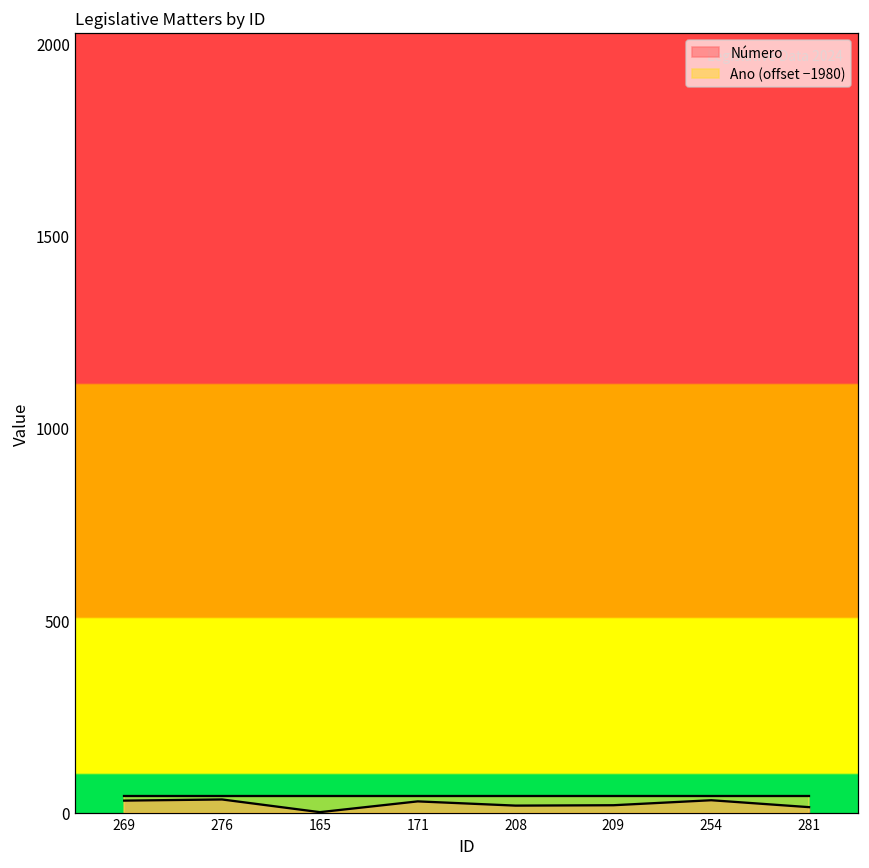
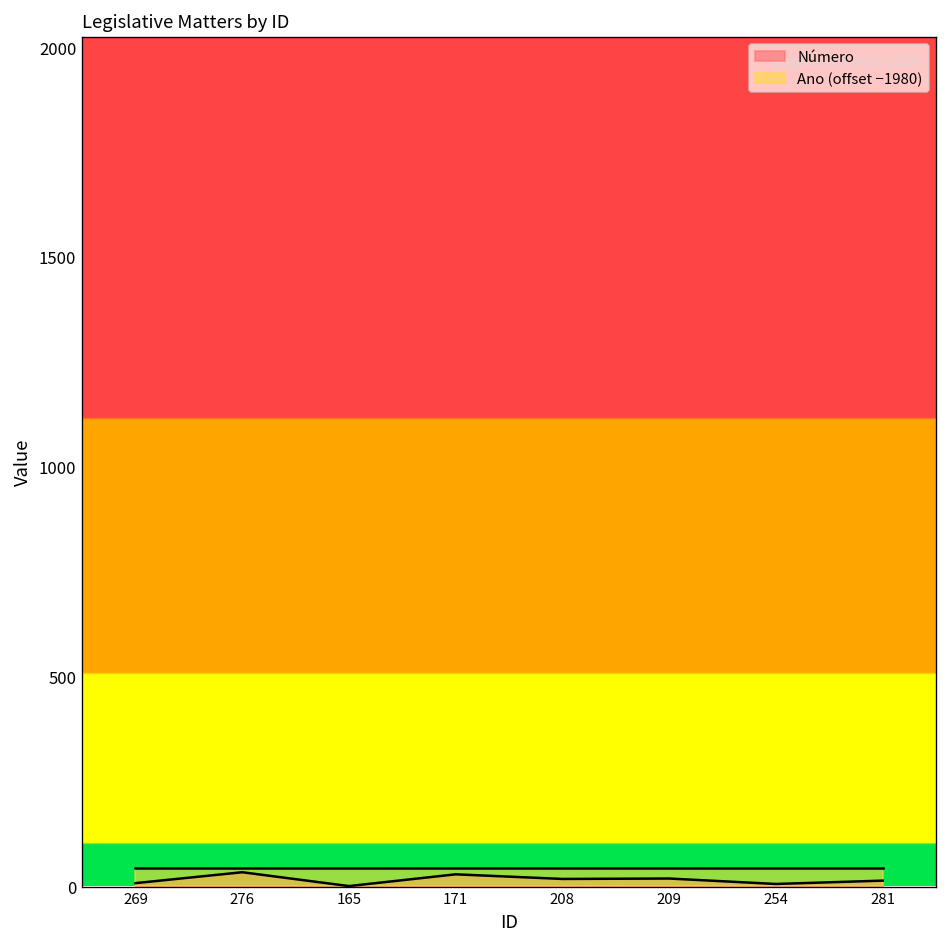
  {
    "Número": {
-     "269": 30,
+     "269": 10,
      "276": 30,
      "165": 0,
      "171": 30,
      "208": 20,
      "209": 20,
-     "254": 30,
+     "254": 10,
      "281": 10
    },
    "Ano (offset −1980)": {
      "269": 40,
      "276": 40,
      "165": 40,
      "171": 40,
      "208": 40,
      "209": 40,
      "254": 40,
      "281": 40
    }
  }
